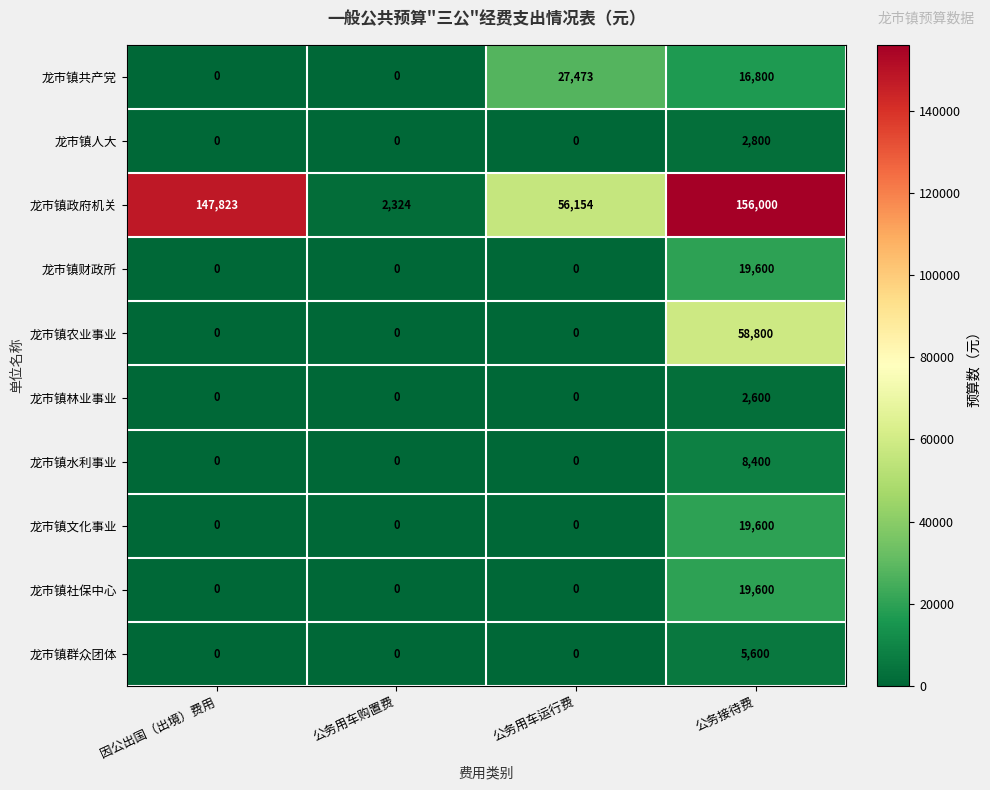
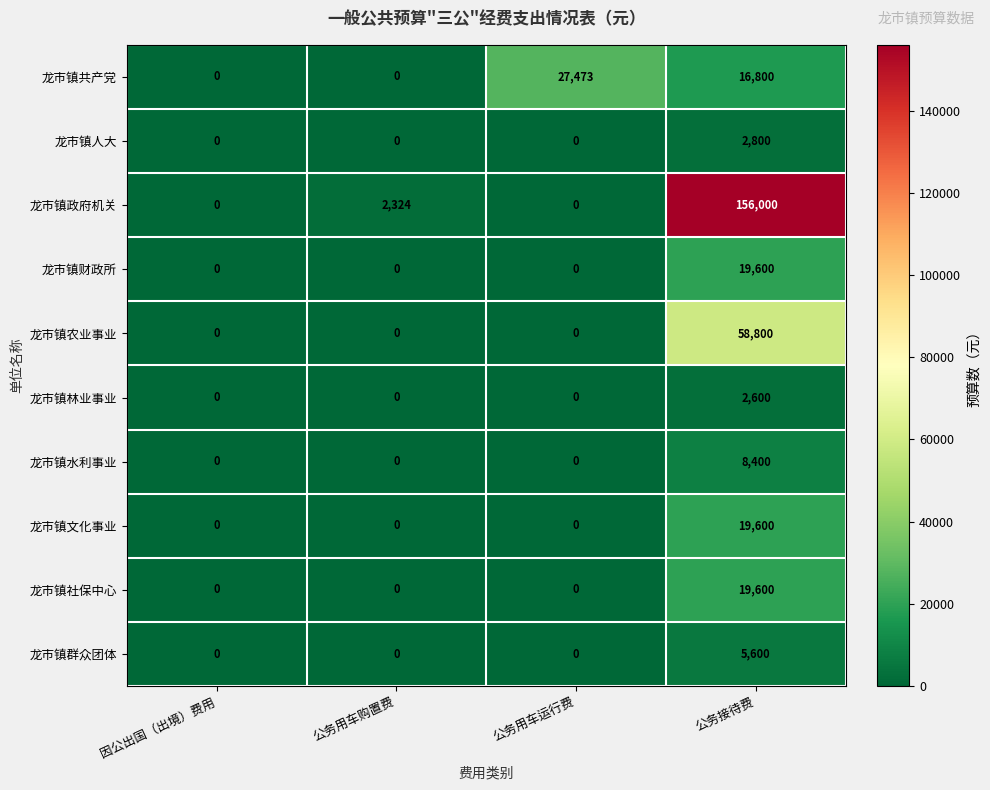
  {
    "龙市镇共产党": {
      "因公出国（出境）费用": "0",
      "公务用车购置费": "0",
      "公务用车运行费": "27,473",
      "公务接待费": "16,800"
    },
    "龙市镇人大": {
      "因公出国（出境）费用": "0",
      "公务用车购置费": "0",
      "公务用车运行费": "0",
      "公务接待费": "2,800"
    },
    "龙市镇政府机关": {
-     "因公出国（出境）费用": "147,823",
+     "因公出国（出境）费用": "0",
      "公务用车购置费": "2,324",
-     "公务用车运行费": "56,154",
+     "公务用车运行费": "0",
      "公务接待费": "156,000"
    },
    "龙市镇财政所": {
      "因公出国（出境）费用": "0",
      "公务用车购置费": "0",
      "公务用车运行费": "0",
      "公务接待费": "19,600"
    },
    "龙市镇农业事业": {
      "因公出国（出境）费用": "0",
      "公务用车购置费": "0",
      "公务用车运行费": "0",
      "公务接待费": "58,800"
    },
    "龙市镇林业事业": {
      "因公出国（出境）费用": "0",
      "公务用车购置费": "0",
      "公务用车运行费": "0",
      "公务接待费": "2,600"
    },
    "龙市镇水利事业": {
      "因公出国（出境）费用": "0",
      "公务用车购置费": "0",
      "公务用车运行费": "0",
      "公务接待费": "8,400"
    },
    "龙市镇文化事业": {
      "因公出国（出境）费用": "0",
      "公务用车购置费": "0",
      "公务用车运行费": "0",
      "公务接待费": "19,600"
    },
    "龙市镇社保中心": {
      "因公出国（出境）费用": "0",
      "公务用车购置费": "0",
      "公务用车运行费": "0",
      "公务接待费": "19,600"
    },
    "龙市镇群众团体": {
      "因公出国（出境）费用": "0",
      "公务用车购置费": "0",
      "公务用车运行费": "0",
      "公务接待费": "5,600"
    }
  }
